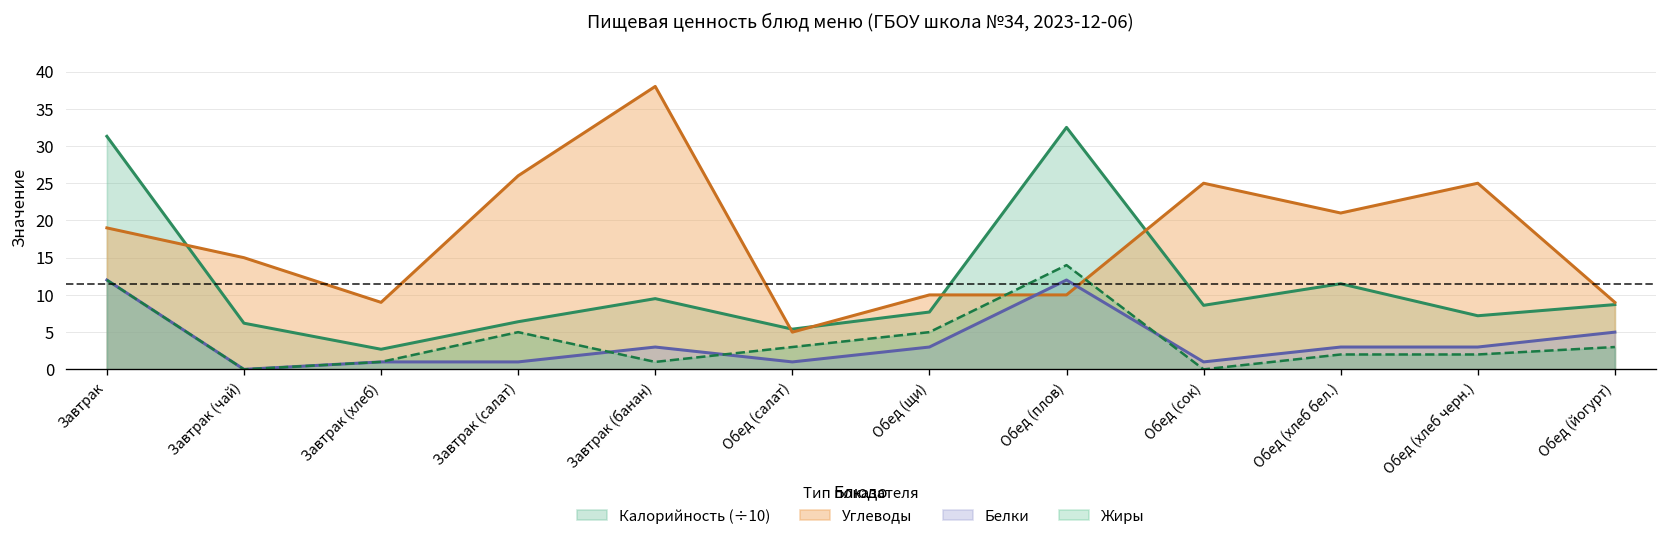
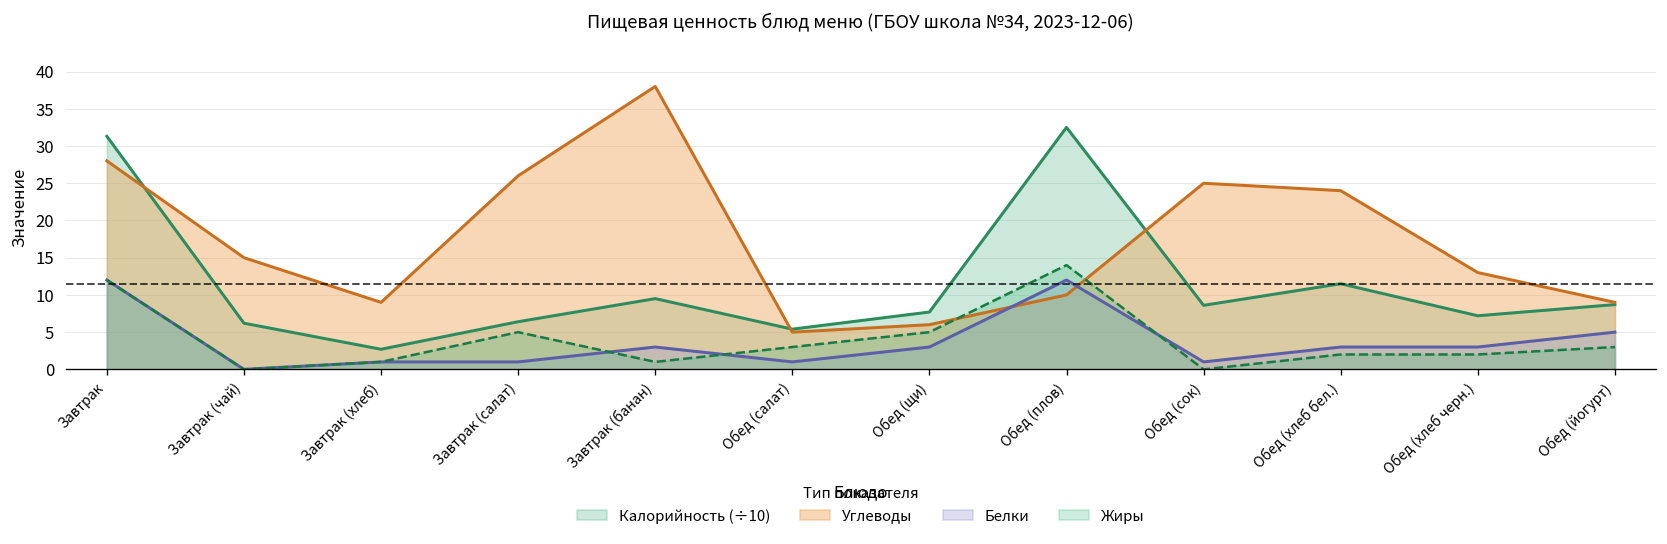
  {
    "Углеводы": {
-     "Завтрак": 19,
+     "Завтрак": 28,
      "Завтрак (чай)": 15,
      "Завтрак (хлеб)": 9,
      "Завтрак (салат)": 26,
      "Завтрак (банан)": 38,
-     "Обед (щи)": 10,
+     "Обед (щи)": 6,
      "Обед (плов)": 10,
      "Обед (сок)": 25,
-     "Обед (хлеб бел.)": 21,
-     "Обед (хлеб черн.)": 25
+     "Обед (хлеб бел.)": 24,
+     "Обед (хлеб черн.)": 13
    }
  }
